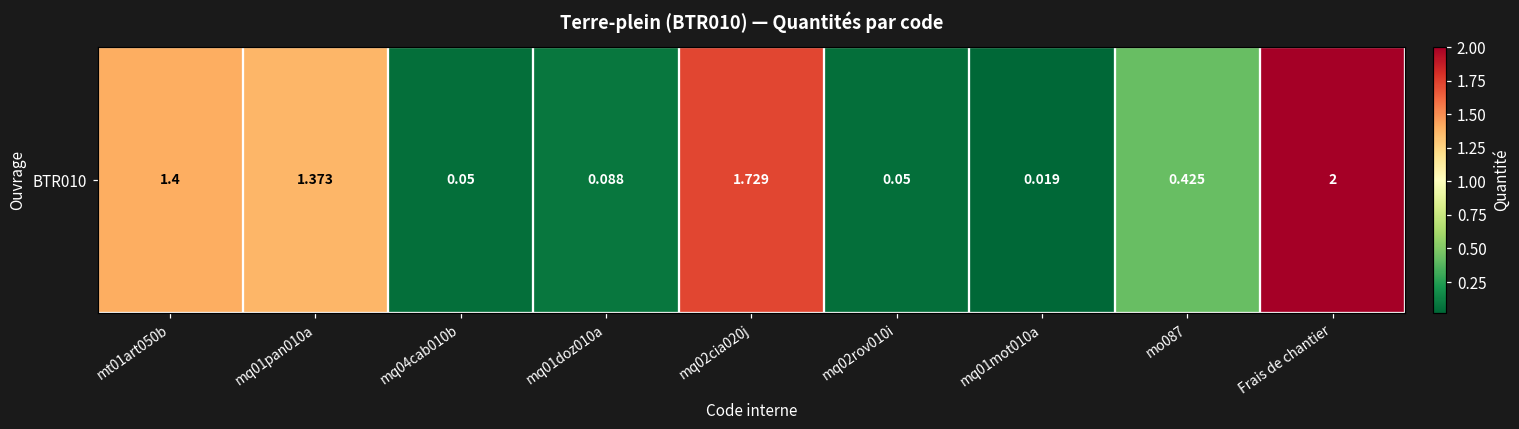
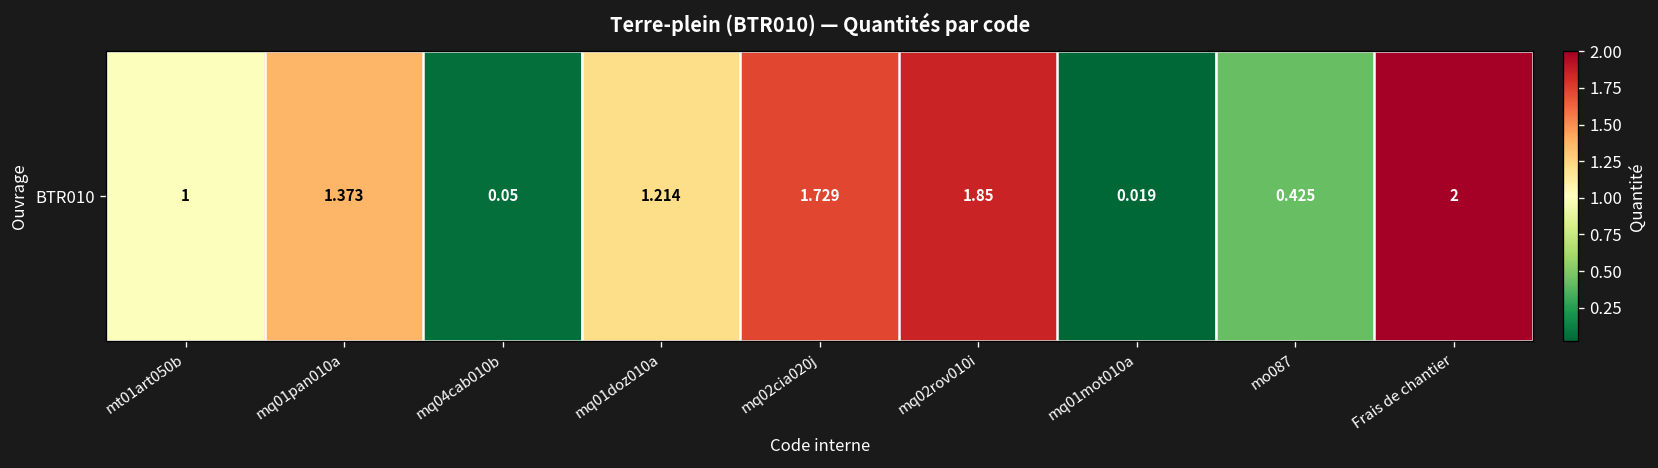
  {
    "BTR010": {
-     "mt01art050b": 1.4,
+     "mt01art050b": 1,
      "mq01pan010a": 1.373,
      "mq04cab010b": 0.05,
-     "mq01doz010a": 0.088,
+     "mq01doz010a": 1.214,
      "mq02cia020j": 1.729,
-     "mq02rov010i": 0.05,
+     "mq02rov010i": 1.85,
      "mq01mot010a": 0.019,
      "mo087": 0.425,
      "Frais de chantier": 2
    }
  }
